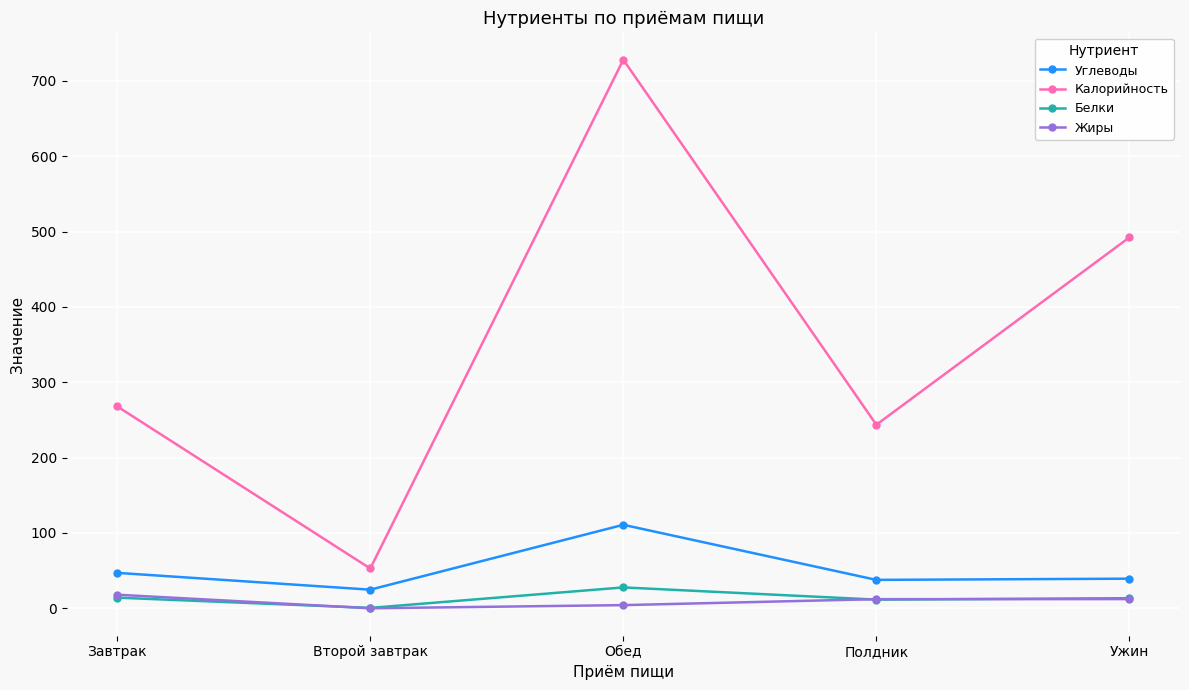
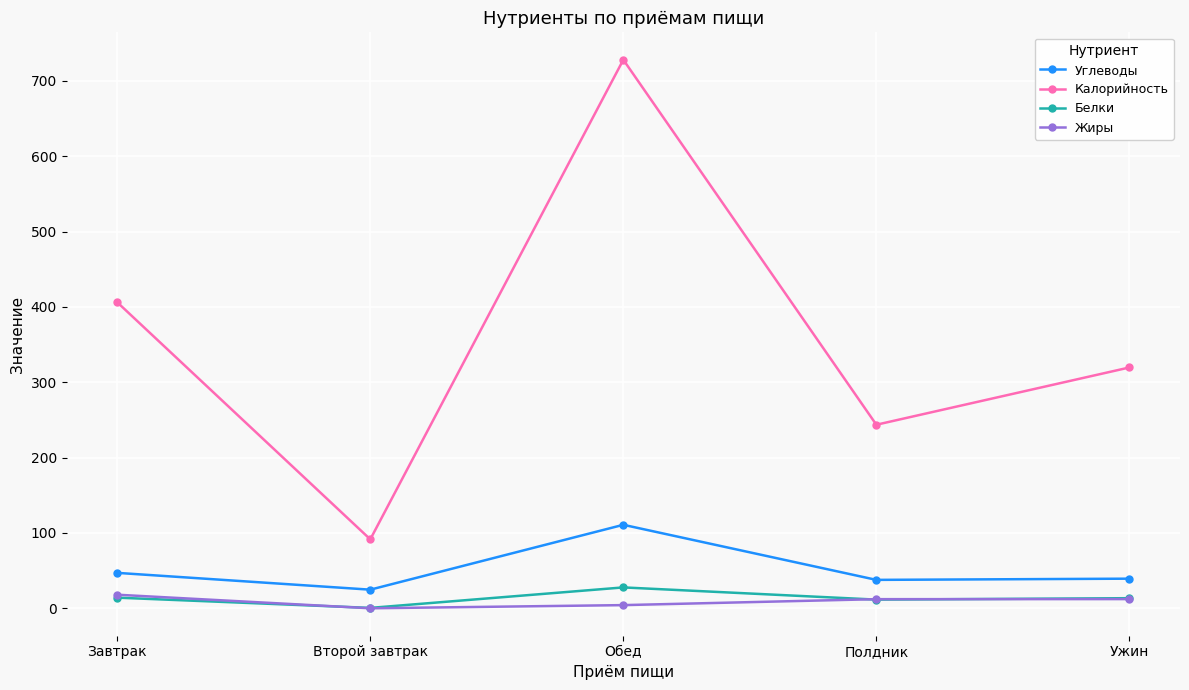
  {
    "Углеводы": {
      "Завтрак": 50,
      "Второй завтрак": 20,
      "Обед": 110,
      "Полдник": 40,
      "Ужин": 40
    },
    "Калорийность": {
-     "Завтрак": 270,
-     "Второй завтрак": 50,
+     "Завтрак": 410,
+     "Второй завтрак": 90,
      "Обед": 730,
      "Полдник": 240,
-     "Ужин": 490
+     "Ужин": 320
    },
    "Белки": {
      "Завтрак": 10,
      "Обед": 30
    },
    "Жиры": {
      "Завтрак": 20,
      "Обед": 0
    }
  }
